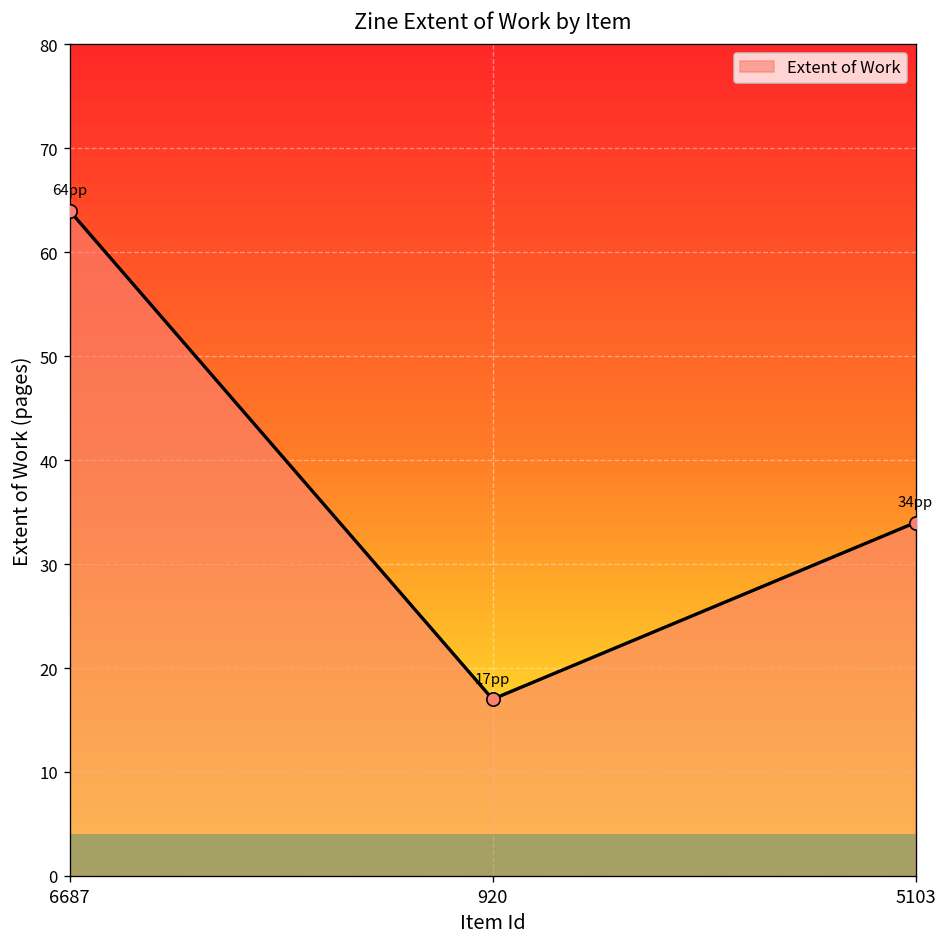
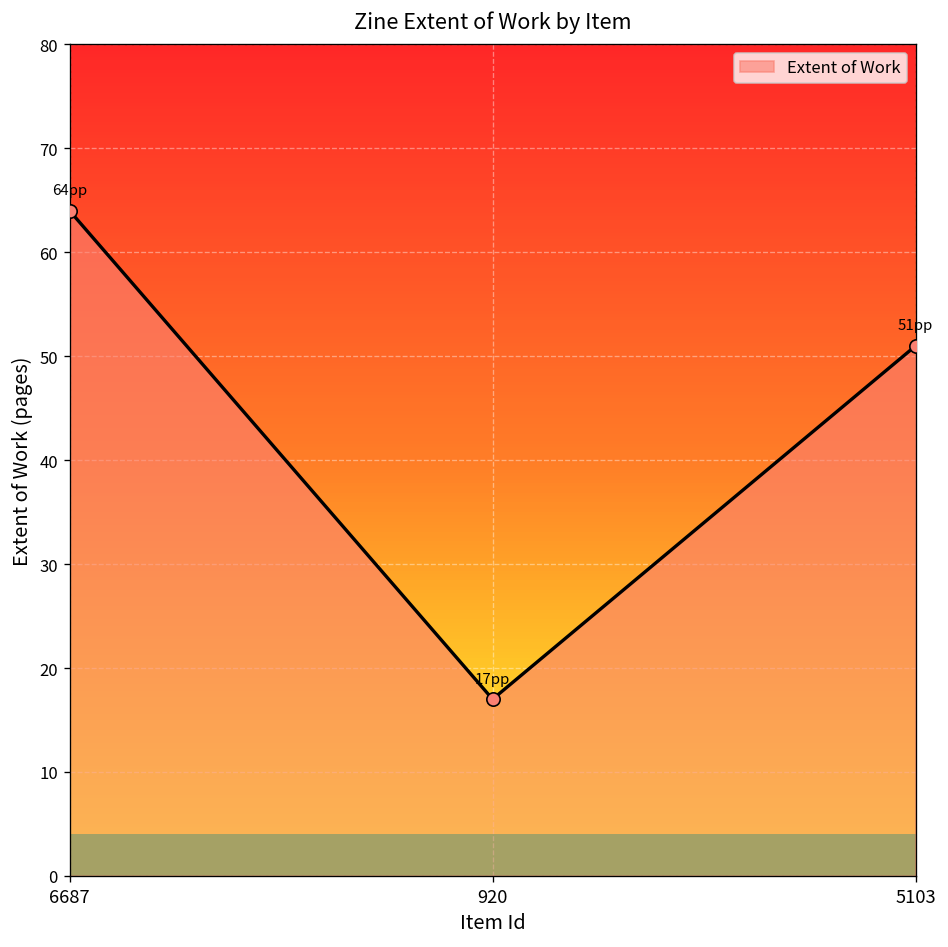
  {
    "6687": 64,
    "920": 17,
-   "5103": 34
+   "5103": 51
  }
